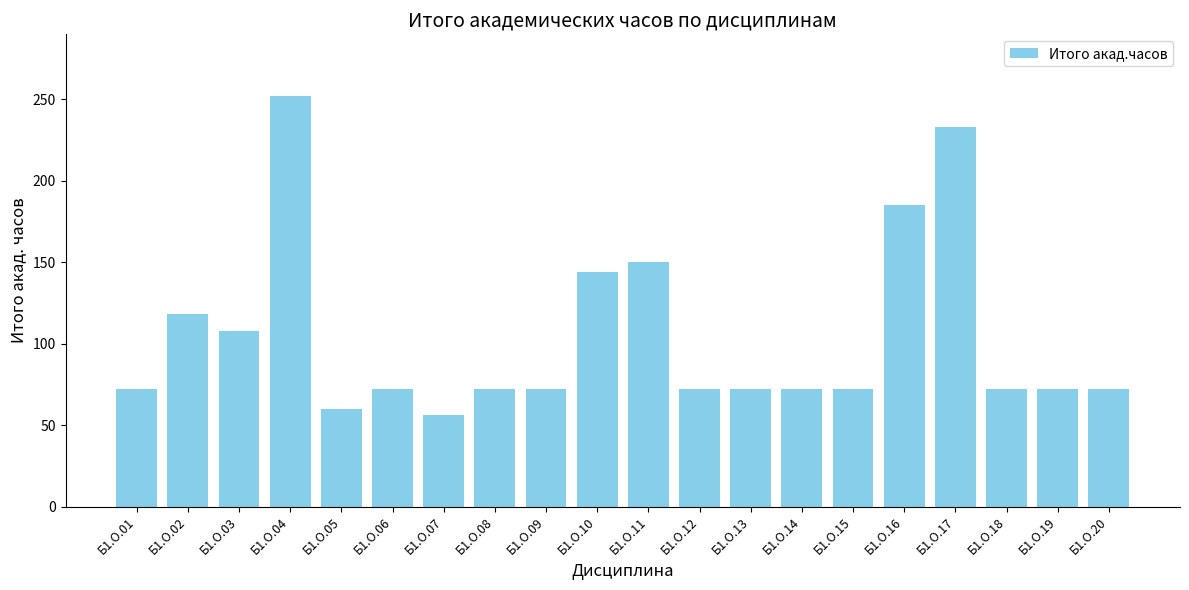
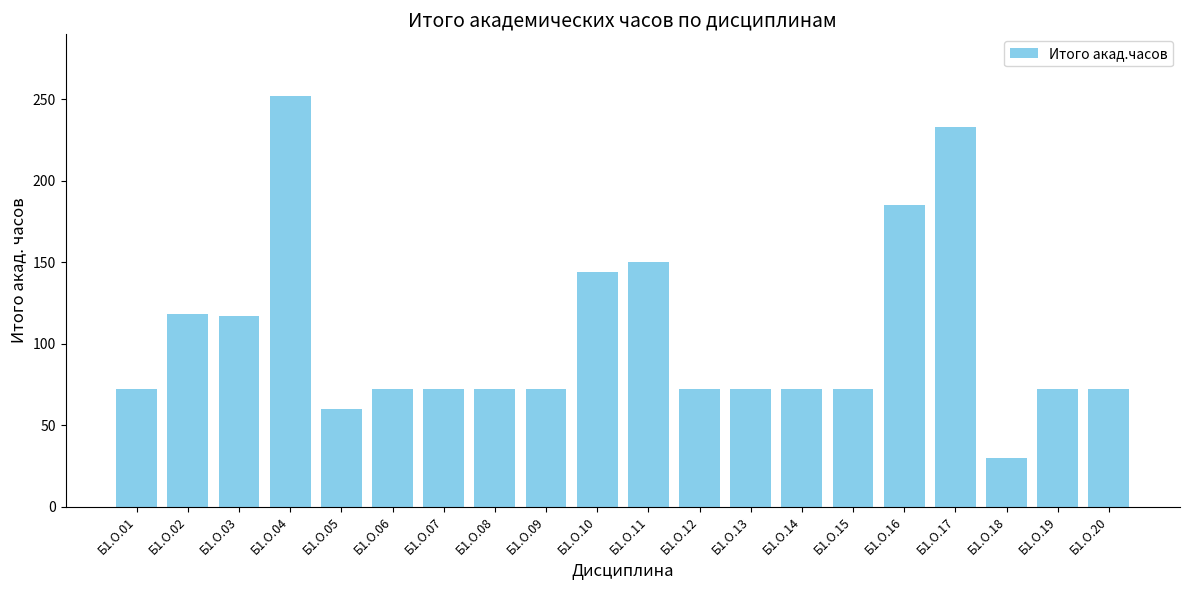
  {
    "Б1.О.01": 72,
    "Б1.О.02": 118,
-   "Б1.О.03": 108,
+   "Б1.О.03": 117,
    "Б1.О.04": 252,
    "Б1.О.05": 60,
    "Б1.О.06": 72,
-   "Б1.О.07": 56,
+   "Б1.О.07": 72,
    "Б1.О.08": 72,
    "Б1.О.09": 72,
    "Б1.О.10": 144,
    "Б1.О.11": 150,
    "Б1.О.12": 72,
    "Б1.О.13": 72,
    "Б1.О.14": 72,
    "Б1.О.15": 72,
    "Б1.О.16": 185,
    "Б1.О.17": 233,
-   "Б1.О.18": 72,
+   "Б1.О.18": 30,
    "Б1.О.19": 72,
    "Б1.О.20": 72
  }
